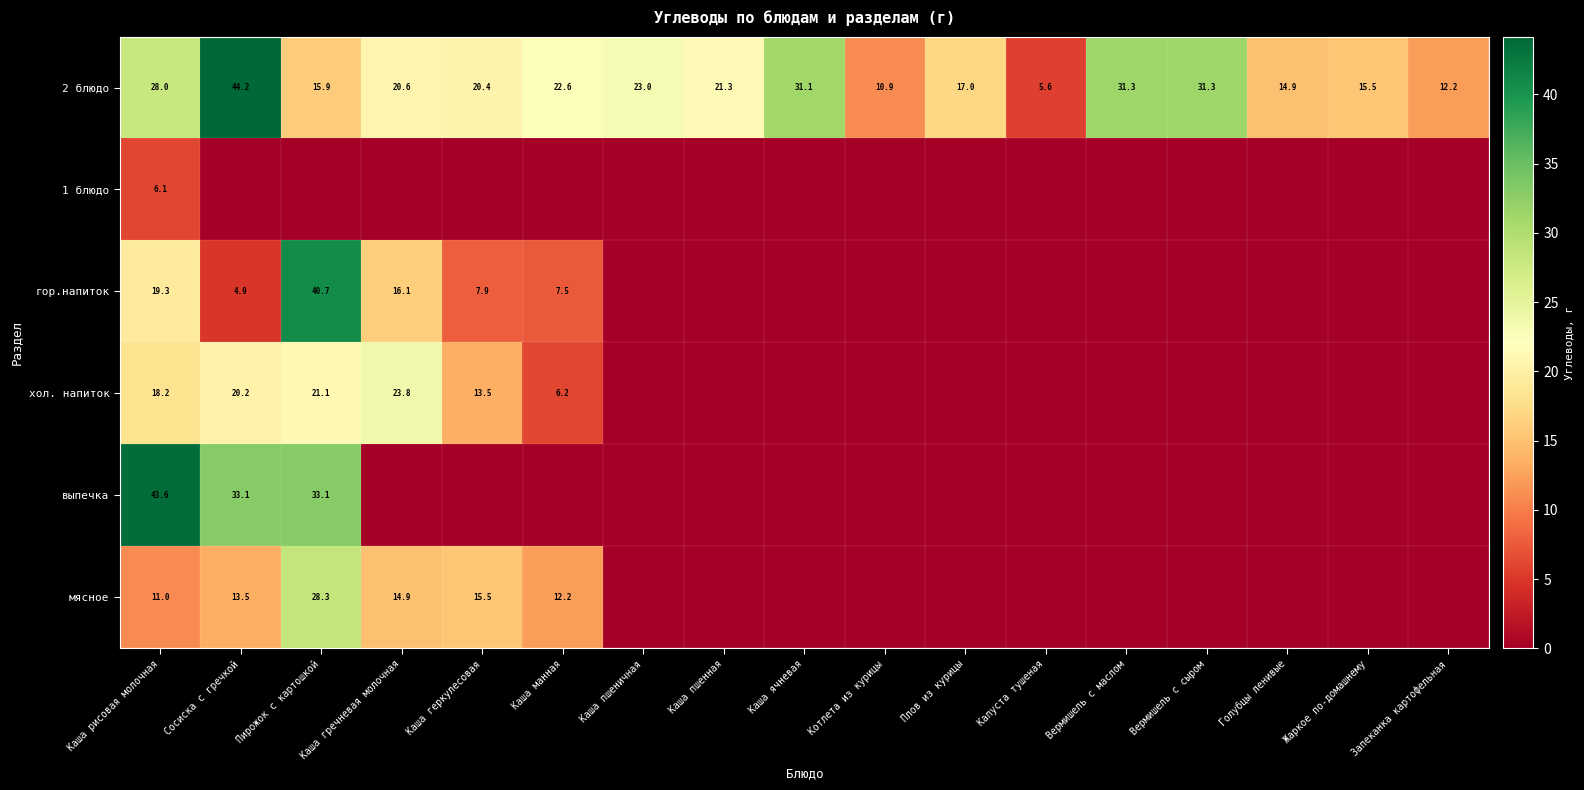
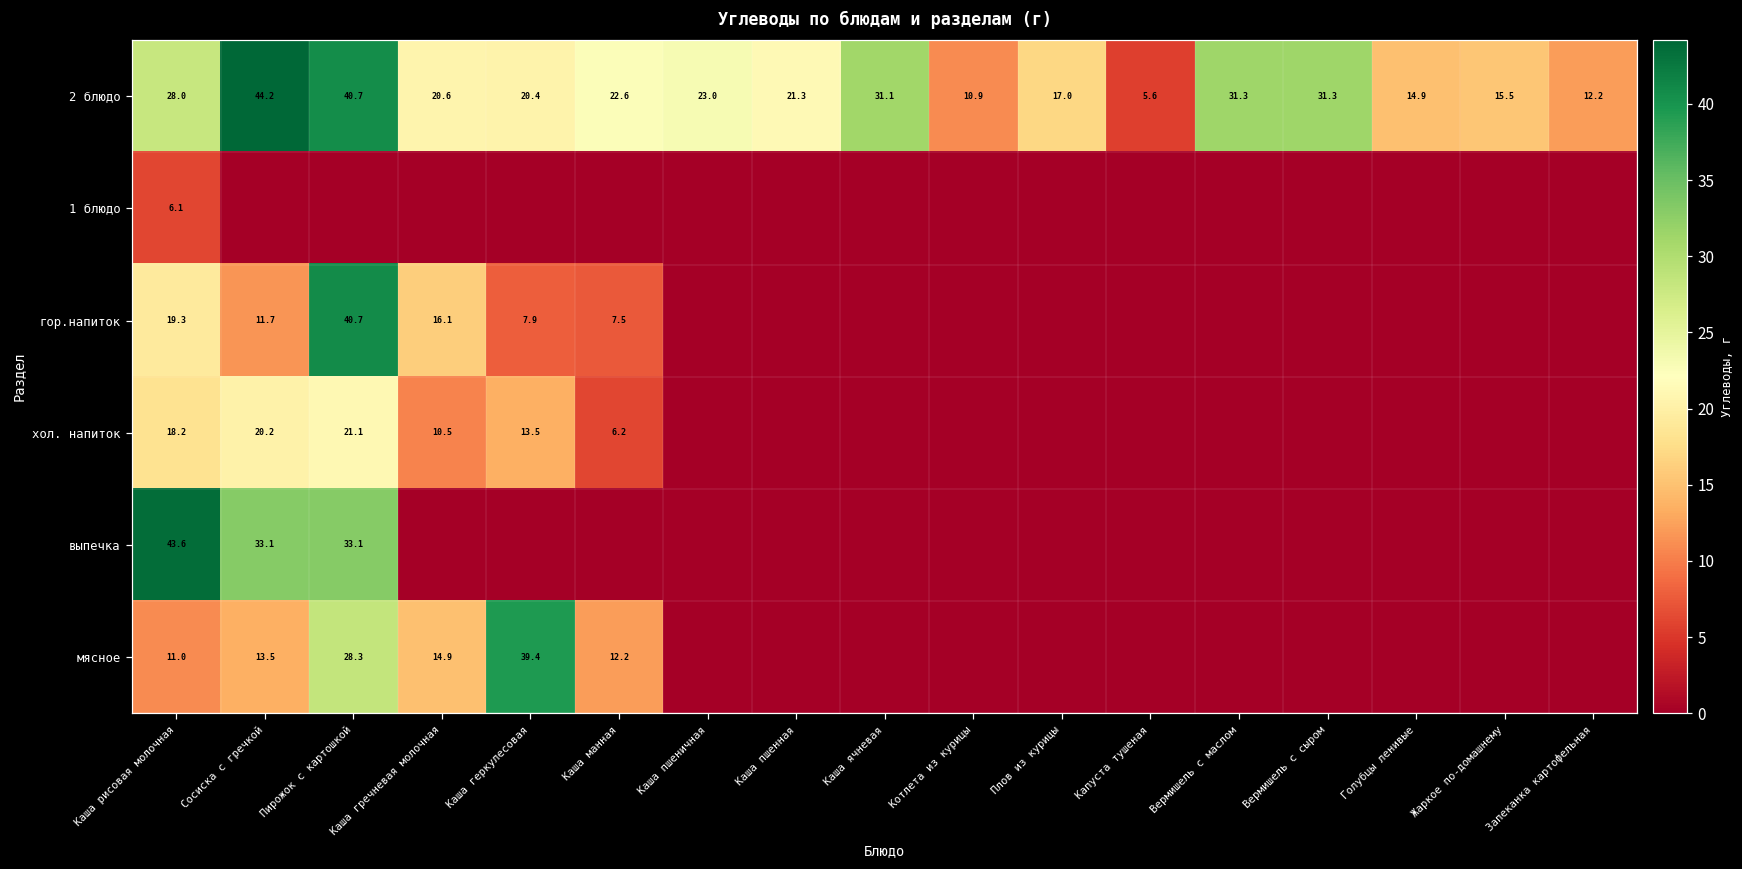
  {
    "2 блюдо": {
      "Каша рисовая молочная": 28.0,
      "Сосиска с гречкой": 44.2,
-     "Пирожок с картошкой": 15.9,
+     "Пирожок с картошкой": 40.7,
      "Каша гречневая молочная": 20.6,
      "Каша геркулесовая": 20.4,
      "Каша манная": 22.6,
      "Каша пшеничная": 23.0,
      "Каша пшенная": 21.3,
      "Каша ячневая": 31.1,
      "Котлета из курицы": 10.9,
      "Плов из курицы": 17.0,
      "Капуста тушеная": 5.6,
      "Вермишель с маслом": 31.3,
      "Вермишель с сыром": 31.3,
      "Голубцы ленивые": 14.9,
      "Жаркое по-домашнему": 15.5,
      "Запеканка картофельная": 12.2
    },
    "1 блюдо": {
      "Каша рисовая молочная": 6.1
    },
    "гор.напиток": {
      "Каша рисовая молочная": 19.3,
-     "Сосиска с гречкой": 4.9,
+     "Сосиска с гречкой": 11.7,
      "Пирожок с картошкой": 40.7,
      "Каша гречневая молочная": 16.1,
      "Каша геркулесовая": 7.9,
      "Каша манная": 7.5
    },
    "хол. напиток": {
      "Каша рисовая молочная": 18.2,
      "Сосиска с гречкой": 20.2,
      "Пирожок с картошкой": 21.1,
-     "Каша гречневая молочная": 23.8,
+     "Каша гречневая молочная": 10.5,
      "Каша геркулесовая": 13.5,
      "Каша манная": 6.2
    },
    "выпечка": {
      "Каша рисовая молочная": 43.6,
      "Сосиска с гречкой": 33.1,
      "Пирожок с картошкой": 33.1
    },
    "мясное": {
      "Каша рисовая молочная": 11.0,
      "Сосиска с гречкой": 13.5,
      "Пирожок с картошкой": 28.3,
      "Каша гречневая молочная": 14.9,
-     "Каша геркулесовая": 15.5,
+     "Каша геркулесовая": 39.4,
      "Каша манная": 12.2
    }
  }
